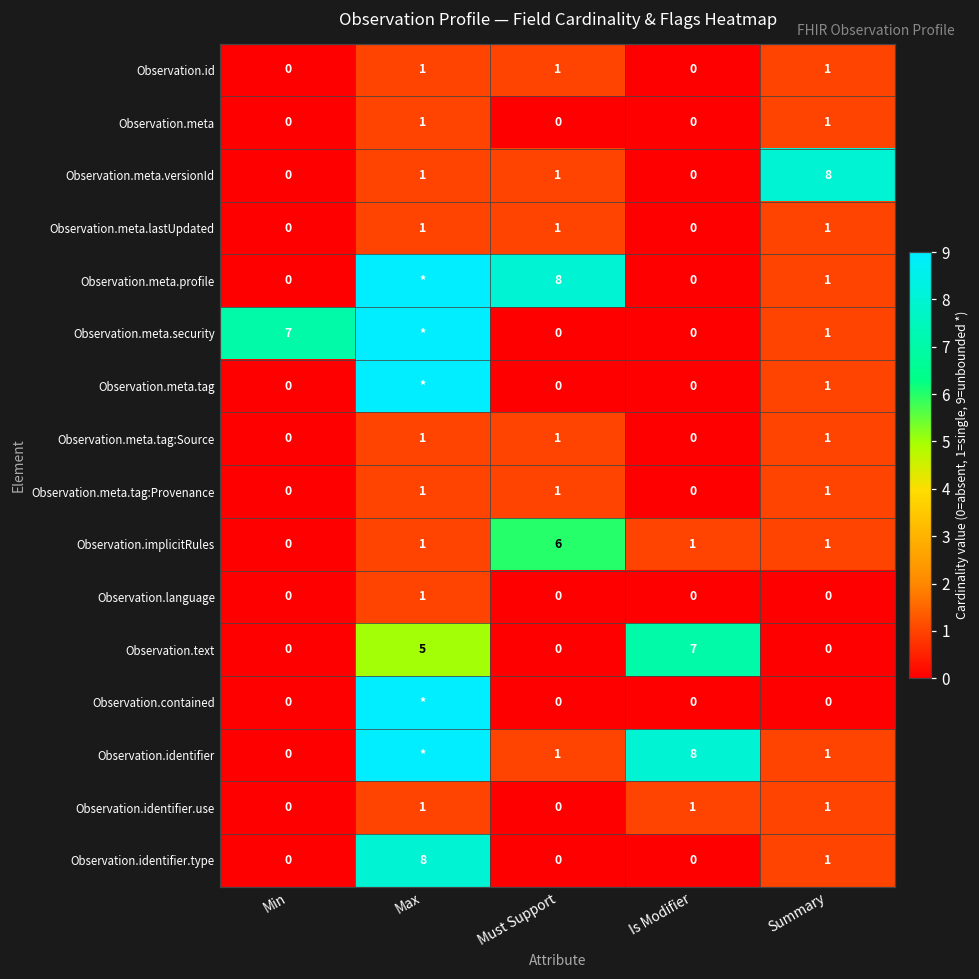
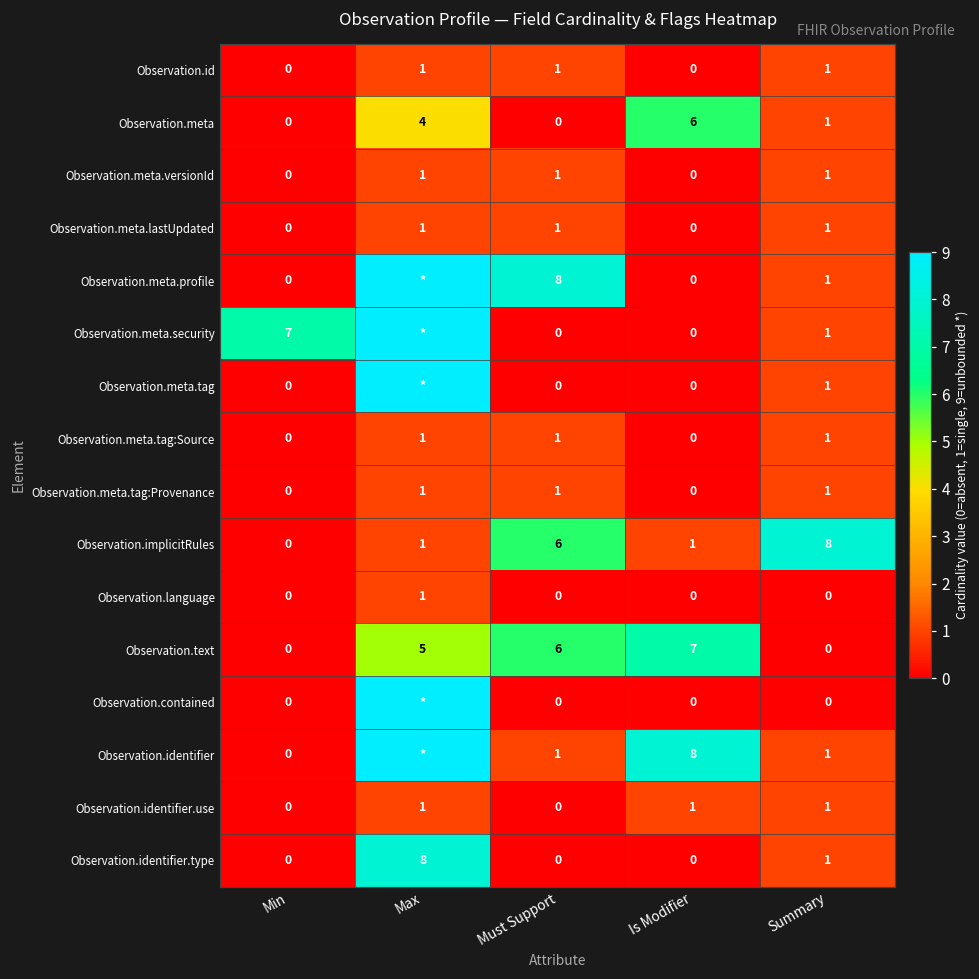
  {
    "Observation.id": {
      "Min": 0,
      "Max": 1,
      "Must Support": 1,
      "Is Modifier": 0,
      "Summary": 1
    },
    "Observation.meta": {
      "Min": 0,
-     "Max": 1,
+     "Max": 4,
      "Must Support": 0,
-     "Is Modifier": 0,
+     "Is Modifier": 6,
      "Summary": 1
    },
    "Observation.meta.versionId": {
      "Min": 0,
      "Max": 1,
      "Must Support": 1,
      "Is Modifier": 0,
-     "Summary": 8
+     "Summary": 1
    },
    "Observation.meta.lastUpdated": {
      "Min": 0,
      "Max": 1,
      "Must Support": 1,
      "Is Modifier": 0,
      "Summary": 1
    },
    "Observation.meta.profile": {
      "Min": 0,
      "Must Support": 8,
      "Is Modifier": 0,
      "Summary": 1
    },
    "Observation.meta.security": {
      "Min": 7,
      "Must Support": 0,
      "Is Modifier": 0,
      "Summary": 1
    },
    "Observation.meta.tag": {
      "Min": 0,
      "Must Support": 0,
      "Is Modifier": 0,
      "Summary": 1
    },
    "Observation.meta.tag:Source": {
      "Min": 0,
      "Max": 1,
      "Must Support": 1,
      "Is Modifier": 0,
      "Summary": 1
    },
    "Observation.meta.tag:Provenance": {
      "Min": 0,
      "Max": 1,
      "Must Support": 1,
      "Is Modifier": 0,
      "Summary": 1
    },
    "Observation.implicitRules": {
      "Min": 0,
      "Max": 1,
      "Must Support": 6,
      "Is Modifier": 1,
-     "Summary": 1
+     "Summary": 8
    },
    "Observation.language": {
      "Min": 0,
      "Max": 1,
      "Must Support": 0,
      "Is Modifier": 0,
      "Summary": 0
    },
    "Observation.text": {
      "Min": 0,
      "Max": 5,
-     "Must Support": 0,
+     "Must Support": 6,
      "Is Modifier": 7,
      "Summary": 0
    },
    "Observation.contained": {
      "Min": 0,
      "Must Support": 0,
      "Is Modifier": 0,
      "Summary": 0
    },
    "Observation.identifier": {
      "Min": 0,
      "Must Support": 1,
      "Is Modifier": 8,
      "Summary": 1
    },
    "Observation.identifier.use": {
      "Min": 0,
      "Max": 1,
      "Must Support": 0,
      "Is Modifier": 1,
      "Summary": 1
    },
    "Observation.identifier.type": {
      "Min": 0,
      "Max": 8,
      "Must Support": 0,
      "Is Modifier": 0,
      "Summary": 1
    }
  }
